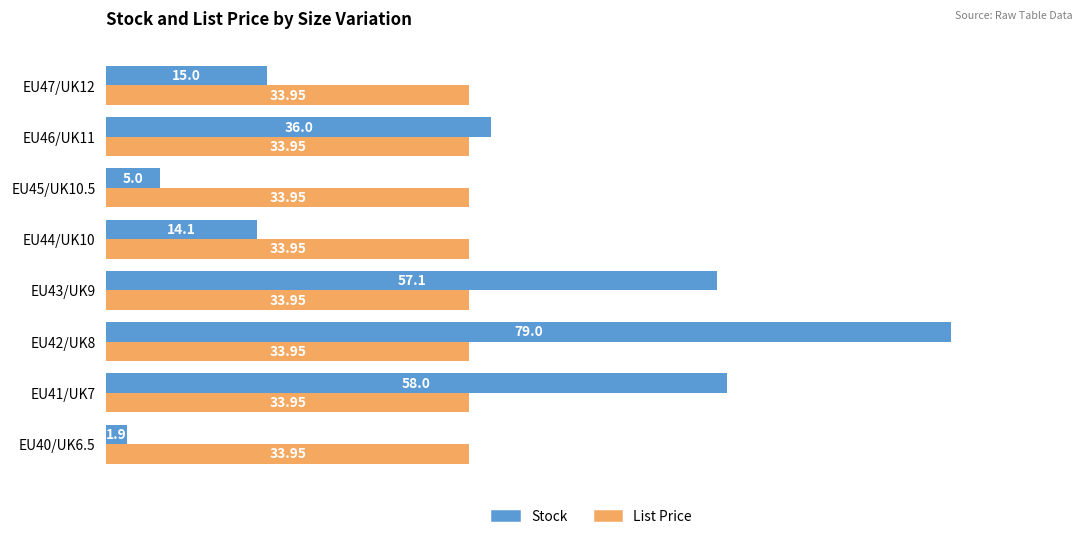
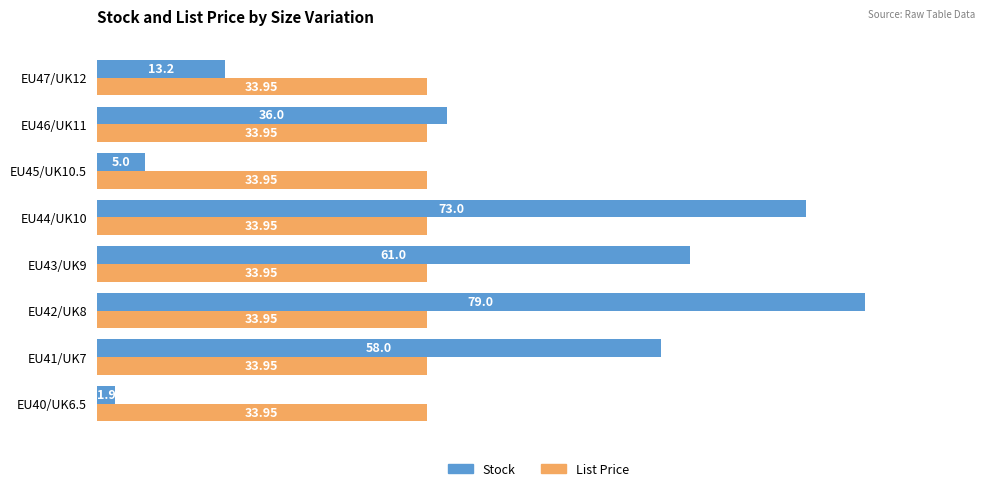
  {
    "Stock": {
-     "EU47/UK12": 15.0,
+     "EU47/UK12": 13.2,
      "EU46/UK11": 36.0,
      "EU45/UK10.5": 5.0,
-     "EU44/UK10": 14.1,
-     "EU43/UK9": 57.1,
+     "EU44/UK10": 73.0,
+     "EU43/UK9": 61.0,
      "EU42/UK8": 79.0,
      "EU41/UK7": 58.0,
      "EU40/UK6.5": 1.9
    },
    "List Price": {
      "EU47/UK12": 33.95,
      "EU46/UK11": 33.95,
      "EU45/UK10.5": 33.95,
      "EU44/UK10": 33.95,
      "EU43/UK9": 33.95,
      "EU42/UK8": 33.95,
      "EU41/UK7": 33.95,
      "EU40/UK6.5": 33.95
    }
  }
